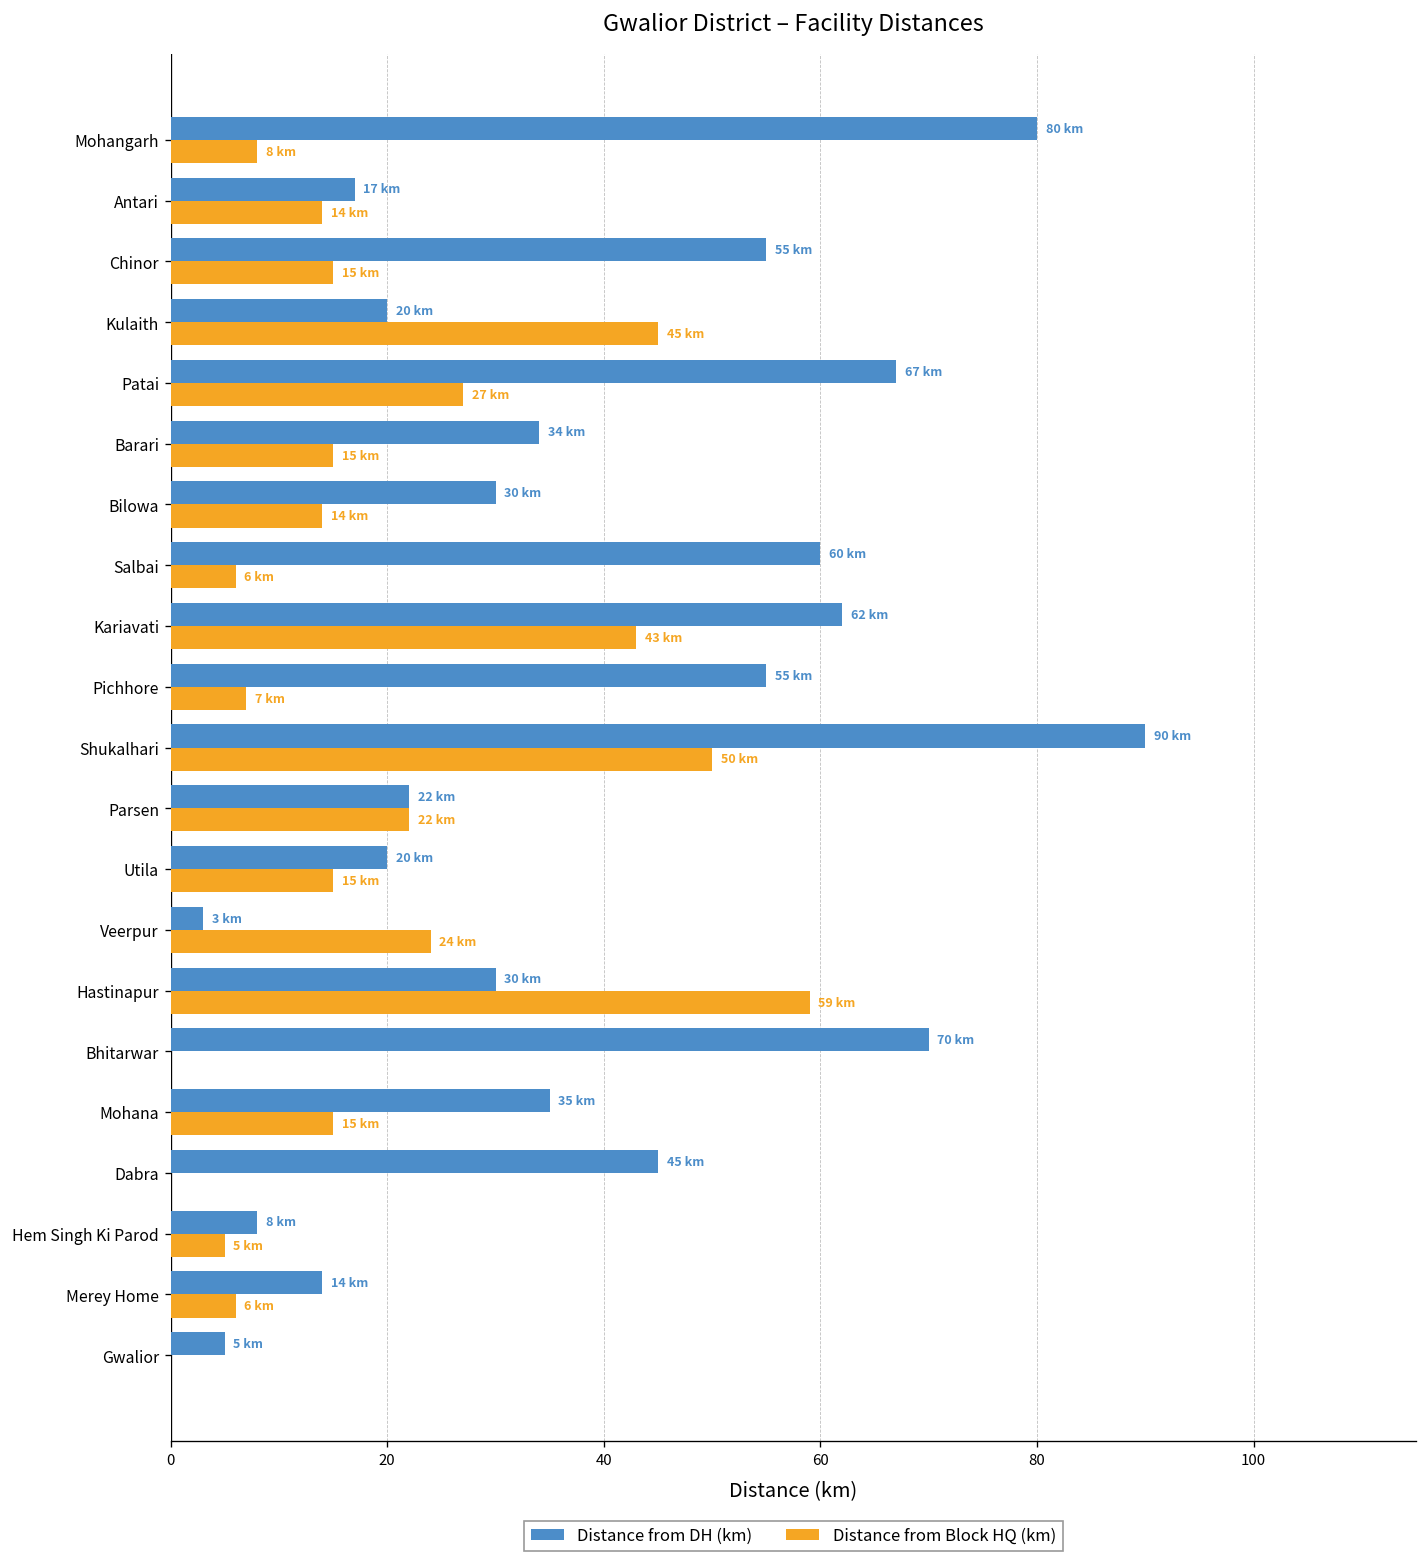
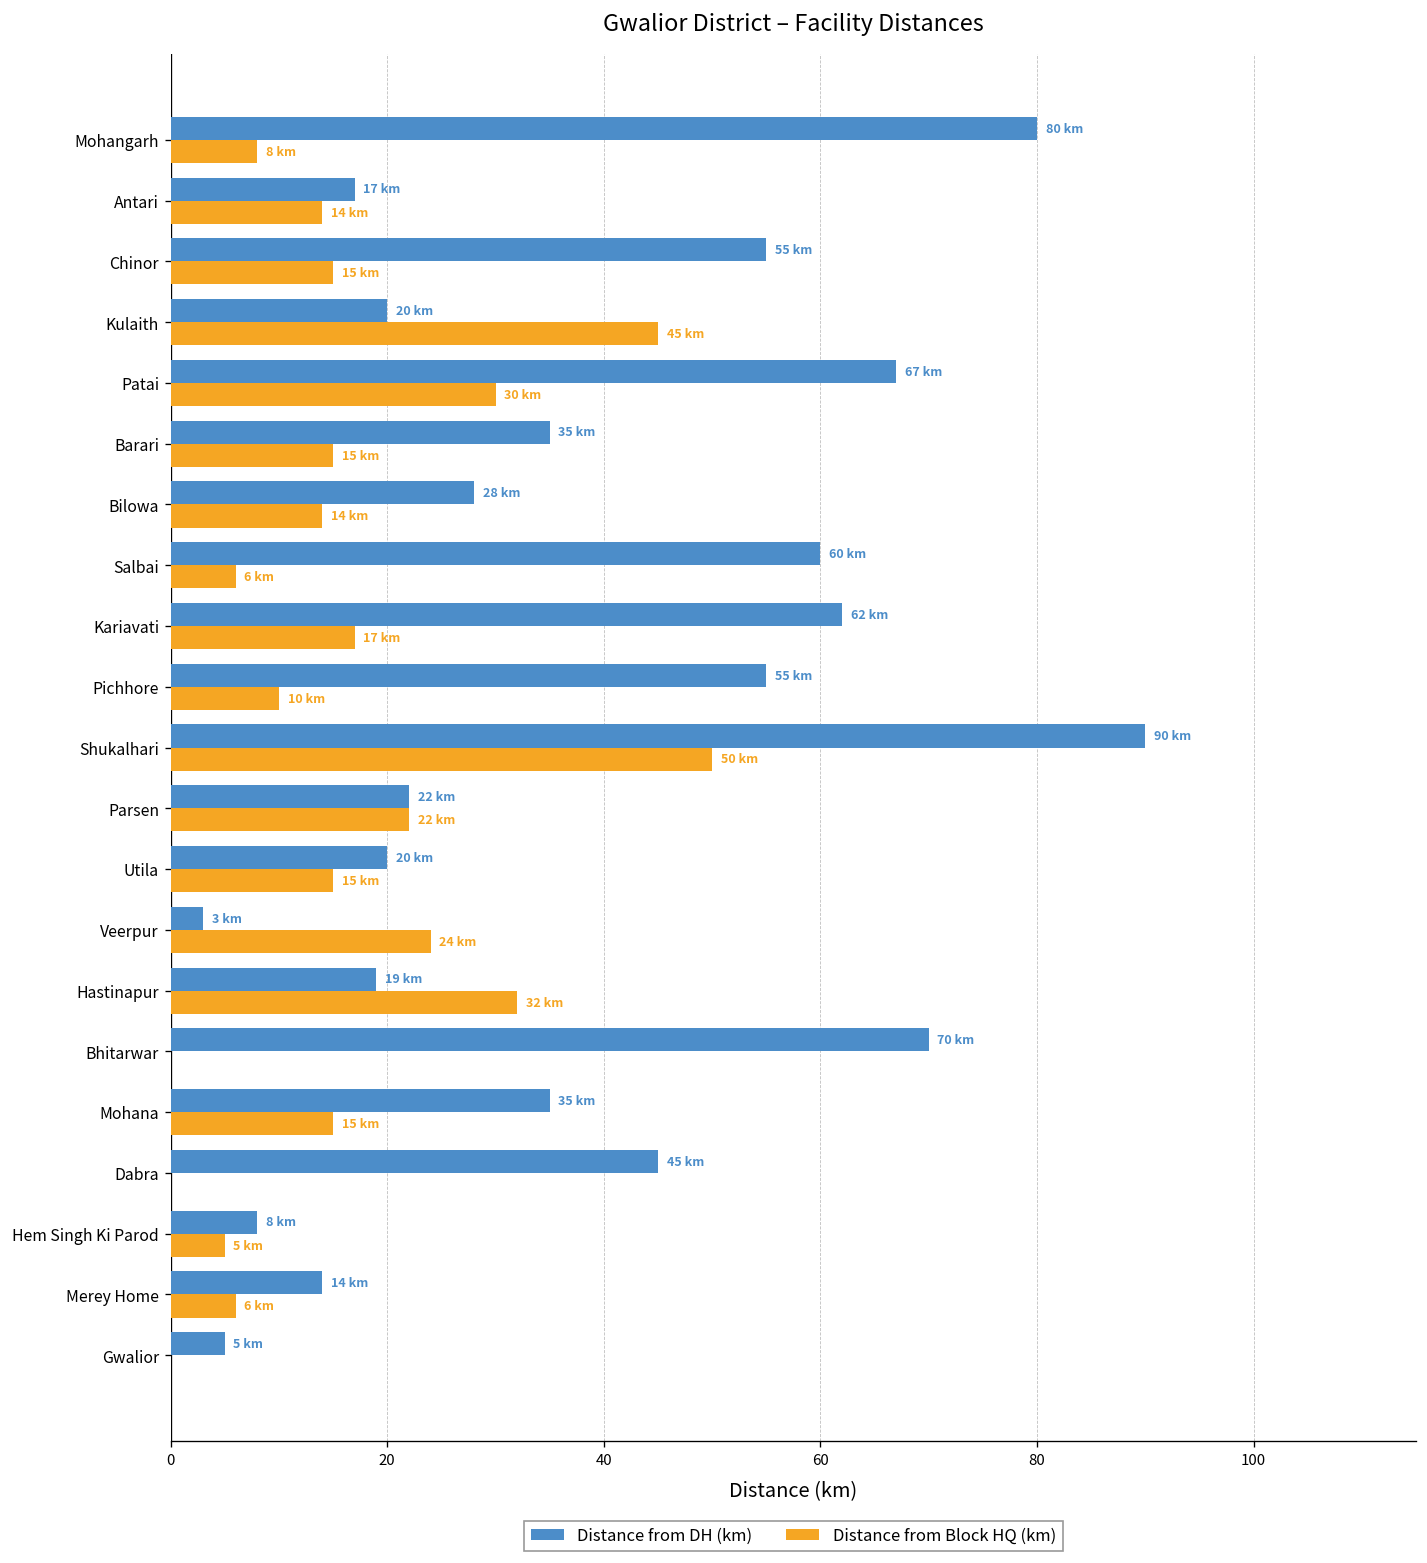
  {
    "Distance from DH (km)": {
      "Mohangarh": 80,
      "Antari": 17,
      "Chinor": 55,
      "Kulaith": 20,
      "Patai": 67,
-     "Barari": 34,
-     "Bilowa": 30,
+     "Barari": 35,
+     "Bilowa": 28,
      "Salbai": 60,
      "Kariavati": 62,
      "Pichhore": 55,
      "Shukalhari": 90,
      "Parsen": 22,
      "Utila": 20,
      "Veerpur": 3,
-     "Hastinapur": 30,
+     "Hastinapur": 19,
      "Bhitarwar": 70,
      "Mohana": 35,
      "Dabra": 45,
      "Hem Singh Ki Parod": 8,
      "Merey Home": 14,
      "Gwalior": 5
    },
    "Distance from Block HQ (km)": {
      "Mohangarh": 8,
      "Antari": 14,
      "Chinor": 15,
      "Kulaith": 45,
-     "Patai": 27,
+     "Patai": 30,
      "Barari": 15,
      "Bilowa": 14,
      "Salbai": 6,
-     "Kariavati": 43,
-     "Pichhore": 7,
+     "Kariavati": 17,
+     "Pichhore": 10,
      "Shukalhari": 50,
      "Parsen": 22,
      "Utila": 15,
      "Veerpur": 24,
-     "Hastinapur": 59,
+     "Hastinapur": 32,
      "Mohana": 15,
      "Hem Singh Ki Parod": 5,
      "Merey Home": 6
    }
  }
